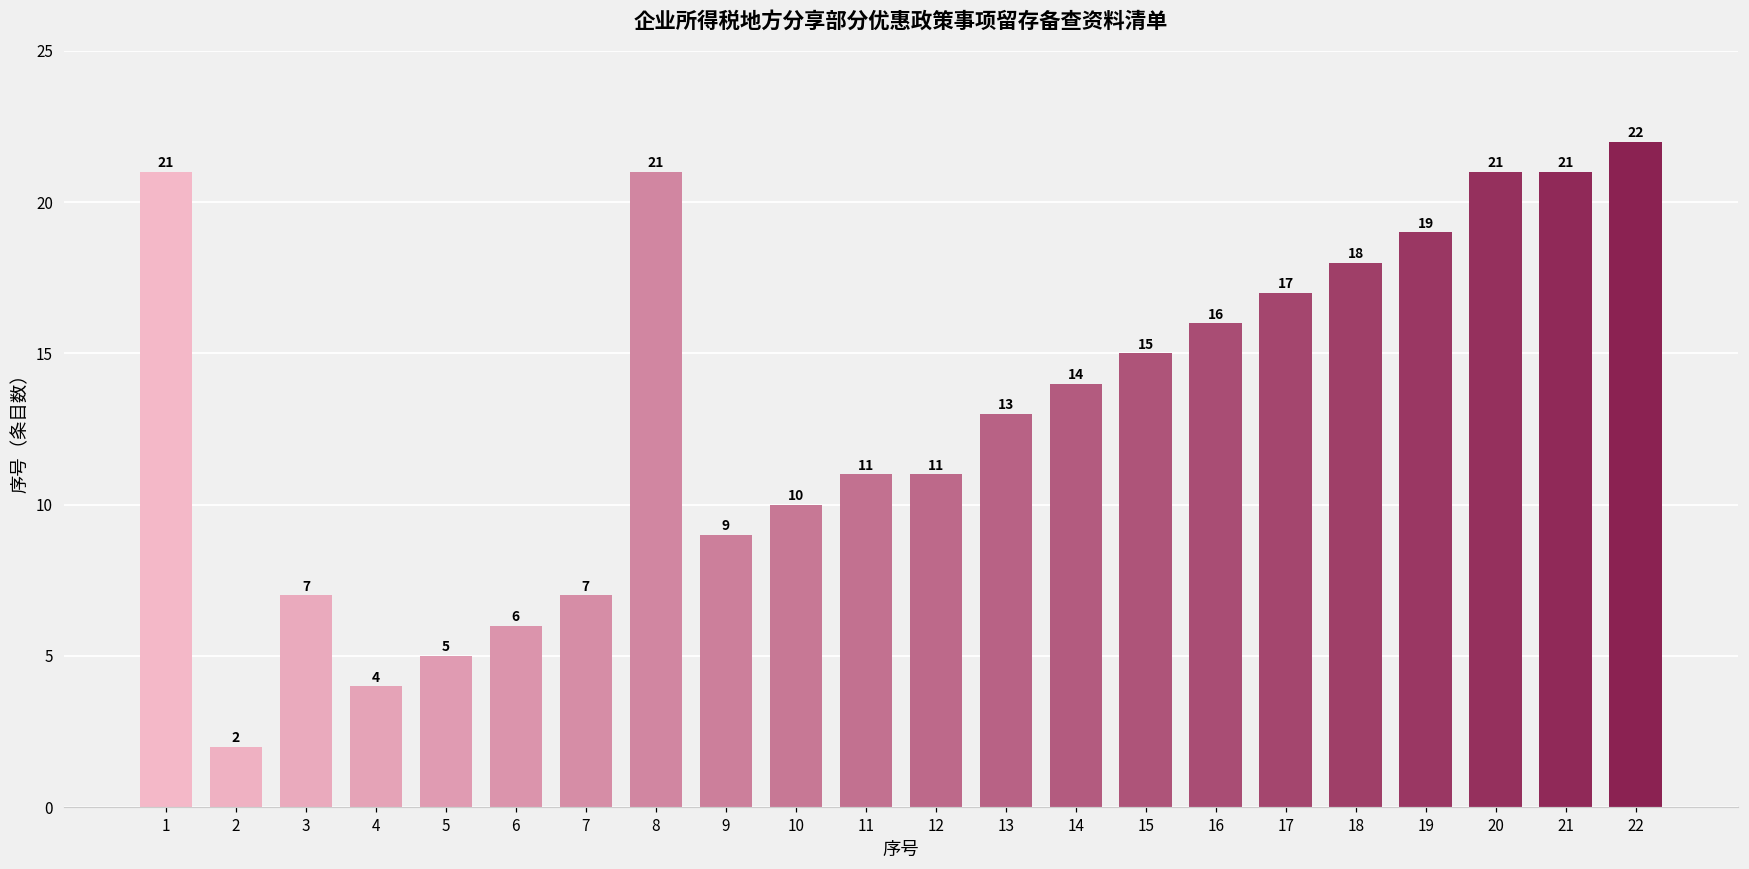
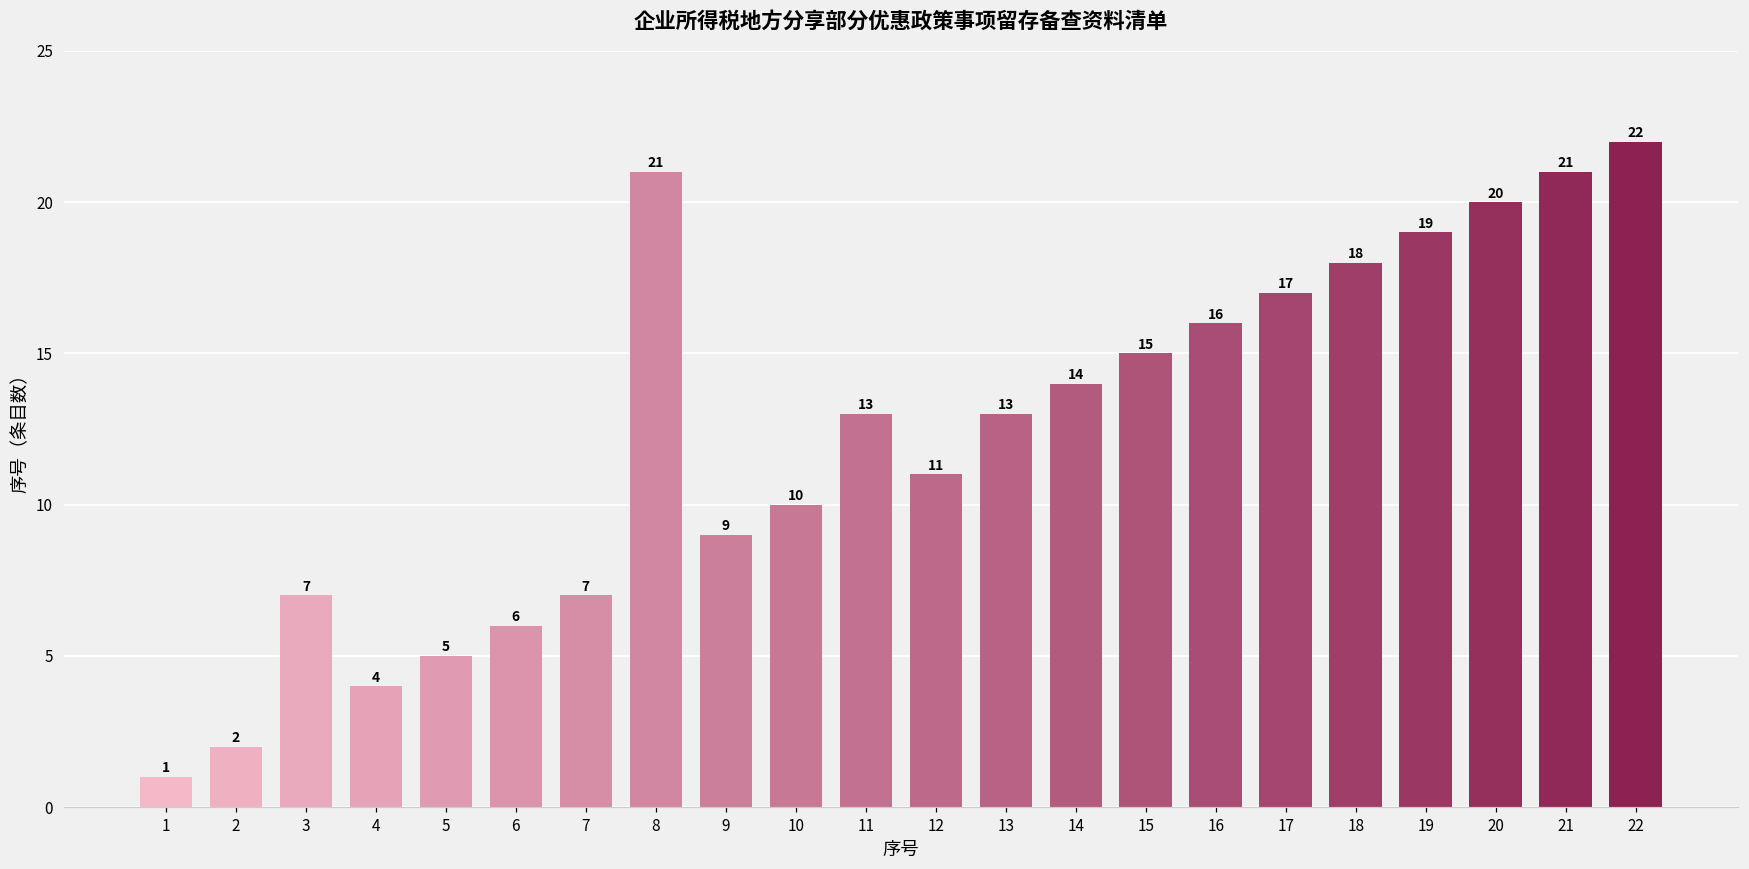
  {
-   "1": 21,
+   "1": 1,
    "2": 2,
    "3": 7,
    "4": 4,
    "5": 5,
    "6": 6,
    "7": 7,
    "8": 21,
    "9": 9,
    "10": 10,
-   "11": 11,
+   "11": 13,
    "12": 11,
    "13": 13,
    "14": 14,
    "15": 15,
    "16": 16,
    "17": 17,
    "18": 18,
    "19": 19,
-   "20": 21,
+   "20": 20,
    "21": 21,
    "22": 22
  }
